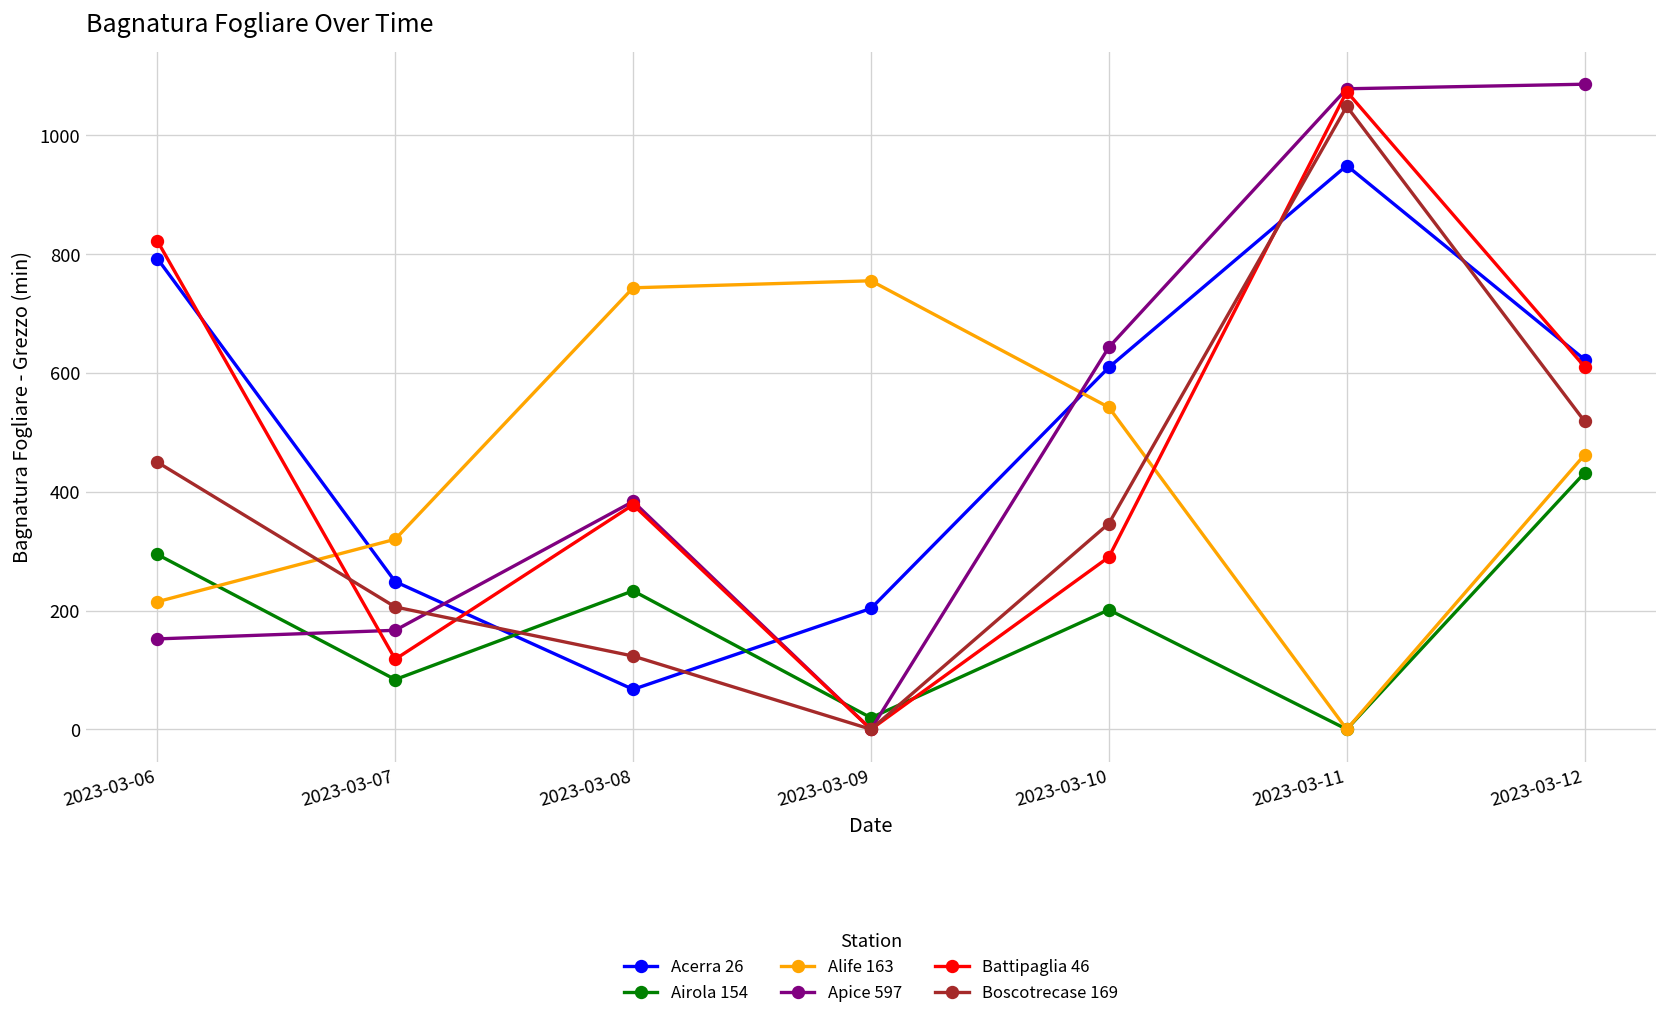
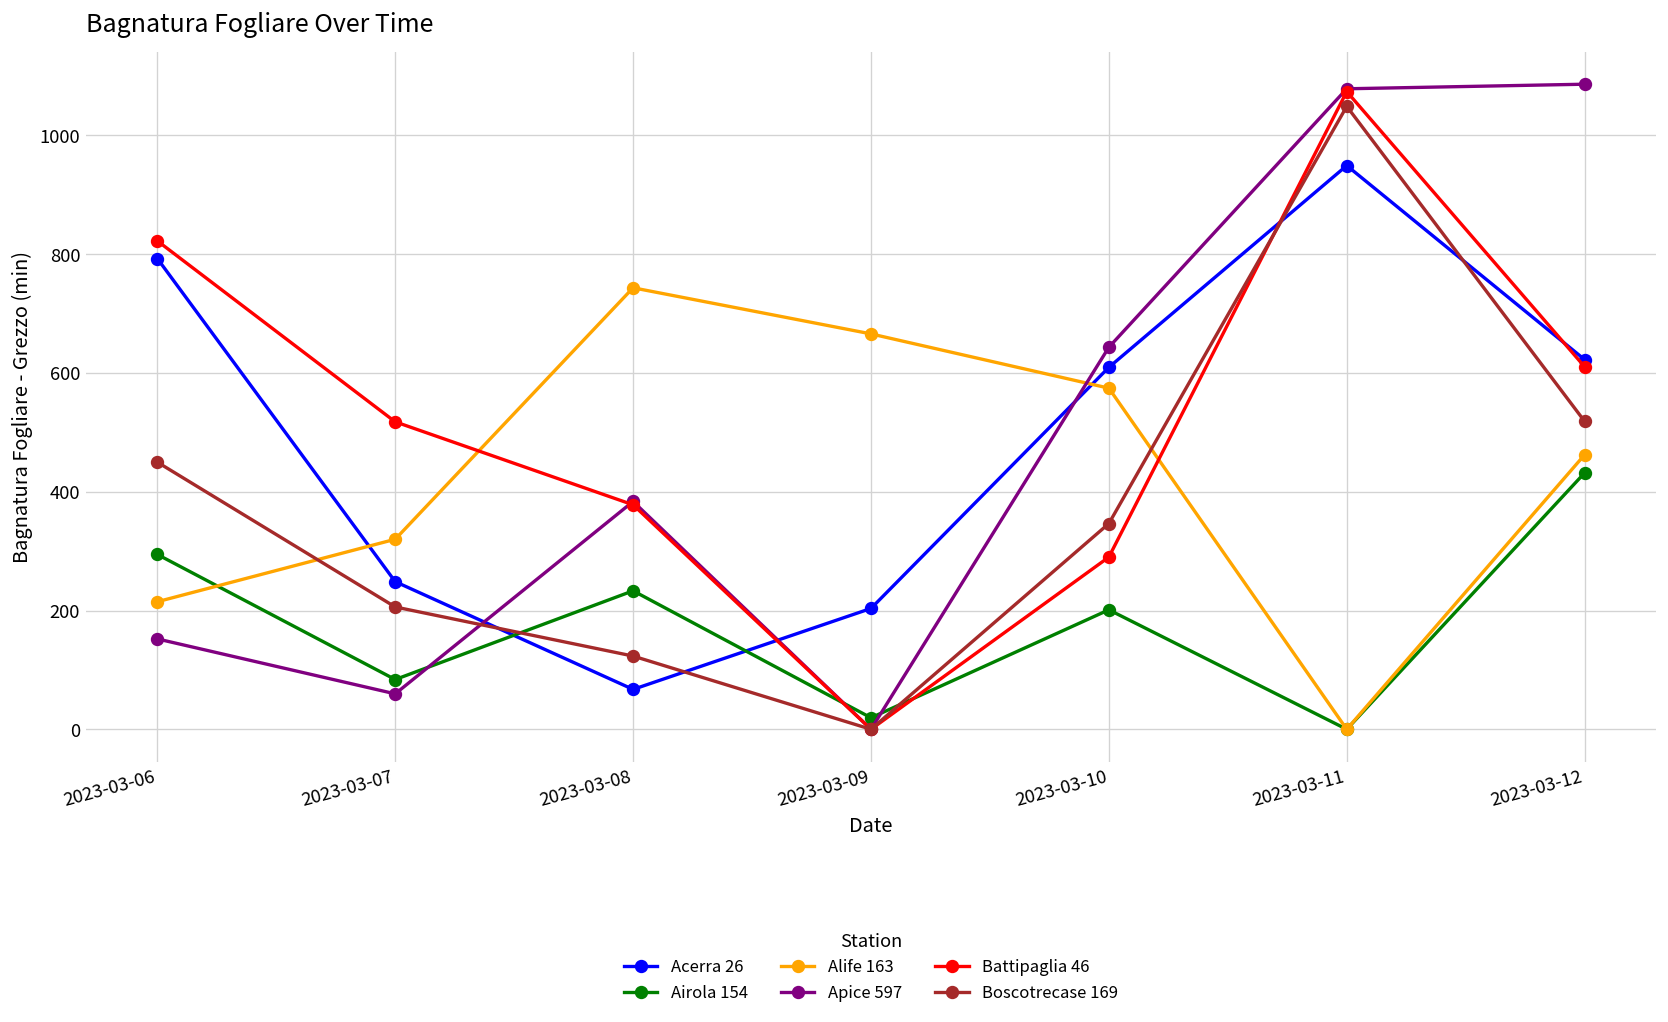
  {
    "Acerra 26": {
      "2023-03-06": 790,
      "2023-03-07": 250,
      "2023-03-08": 70,
      "2023-03-09": 200,
      "2023-03-10": 610,
      "2023-03-11": 950,
      "2023-03-12": 620
    },
    "Airola 154": {
      "2023-03-06": 290,
      "2023-03-07": 80,
      "2023-03-08": 230,
      "2023-03-09": 20,
      "2023-03-10": 200,
      "2023-03-12": 430
    },
    "Alife 163": {
      "2023-03-06": 210,
      "2023-03-07": 320,
      "2023-03-08": 740,
-     "2023-03-09": 760,
-     "2023-03-10": 540,
+     "2023-03-09": 670,
+     "2023-03-10": 570,
      "2023-03-12": 460
    },
    "Apice 597": {
      "2023-03-06": 150,
-     "2023-03-07": 170,
+     "2023-03-07": 60,
      "2023-03-08": 380,
      "2023-03-10": 640,
      "2023-03-12": 1090
    },
    "Battipaglia 46": {
      "2023-03-06": 820,
-     "2023-03-07": 120,
+     "2023-03-07": 520,
      "2023-03-08": 380,
      "2023-03-10": 290,
      "2023-03-12": 610
    },
    "Boscotrecase 169": {
      "2023-03-06": 450,
      "2023-03-07": 210,
      "2023-03-08": 120,
      "2023-03-10": 350,
      "2023-03-11": 1050,
      "2023-03-12": 520
    }
  }
